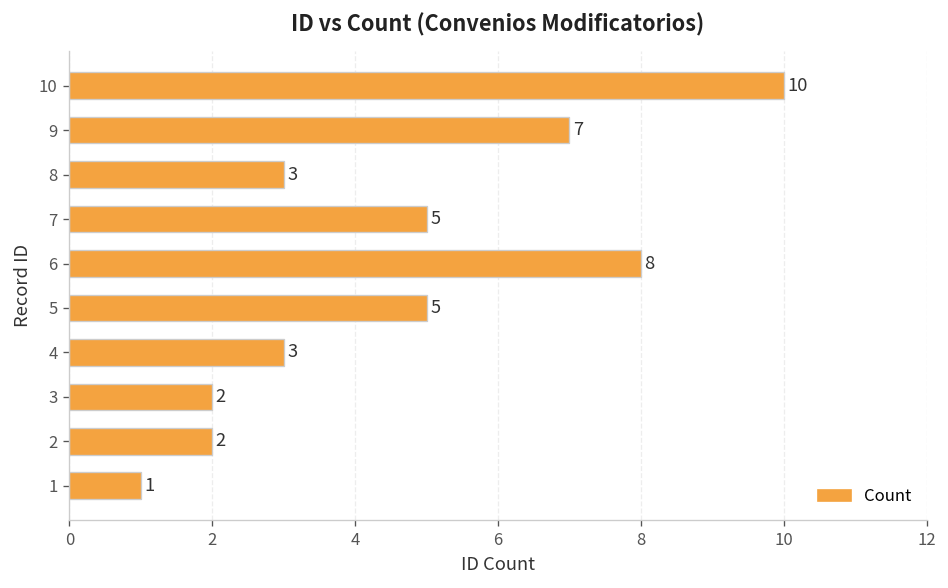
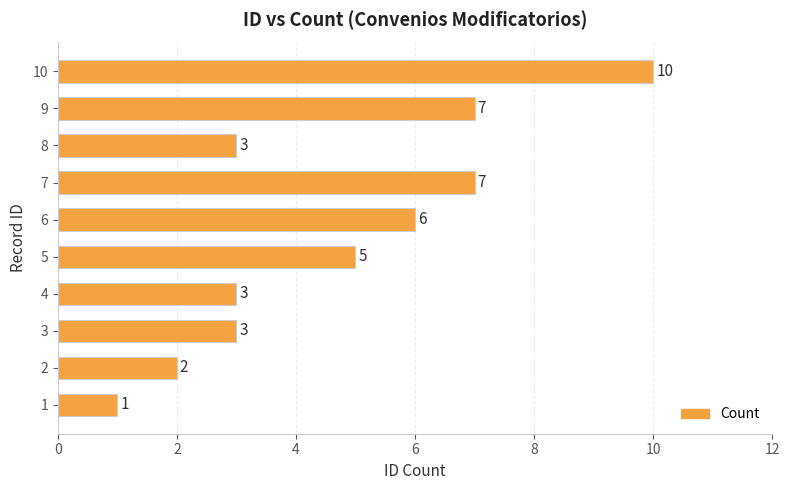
  {
    "10": 10,
    "9": 7,
    "8": 3,
-   "7": 5,
-   "6": 8,
+   "7": 7,
+   "6": 6,
    "5": 5,
    "4": 3,
-   "3": 2,
+   "3": 3,
    "2": 2,
    "1": 1
  }
